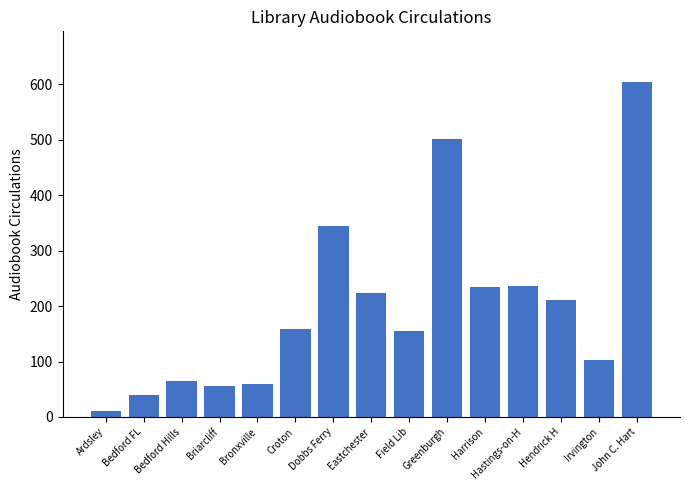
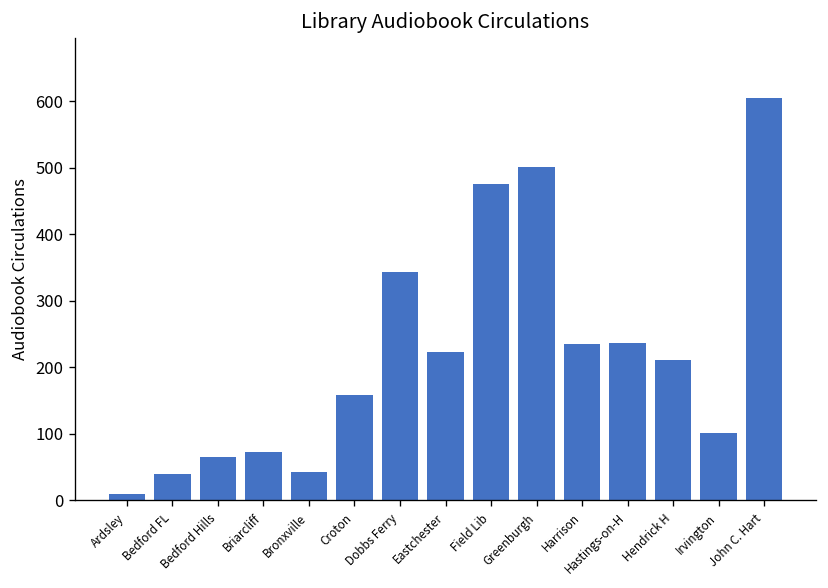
  {
    "Ardsley": 10,
    "Bedford FL": 40,
    "Bedford Hills": 70,
-   "Briarcliff": 60,
-   "Bronxville": 60,
+   "Briarcliff": 70,
+   "Bronxville": 40,
    "Croton": 160,
    "Dobbs Ferry": 340,
    "Eastchester": 220,
-   "Field Lib": 160,
+   "Field Lib": 480,
    "Greenburgh": 500,
    "Harrison": 240,
    "Hastings-on-H": 240,
    "Hendrick H": 210,
    "Irvington": 100,
    "John C. Hart": 610
  }
